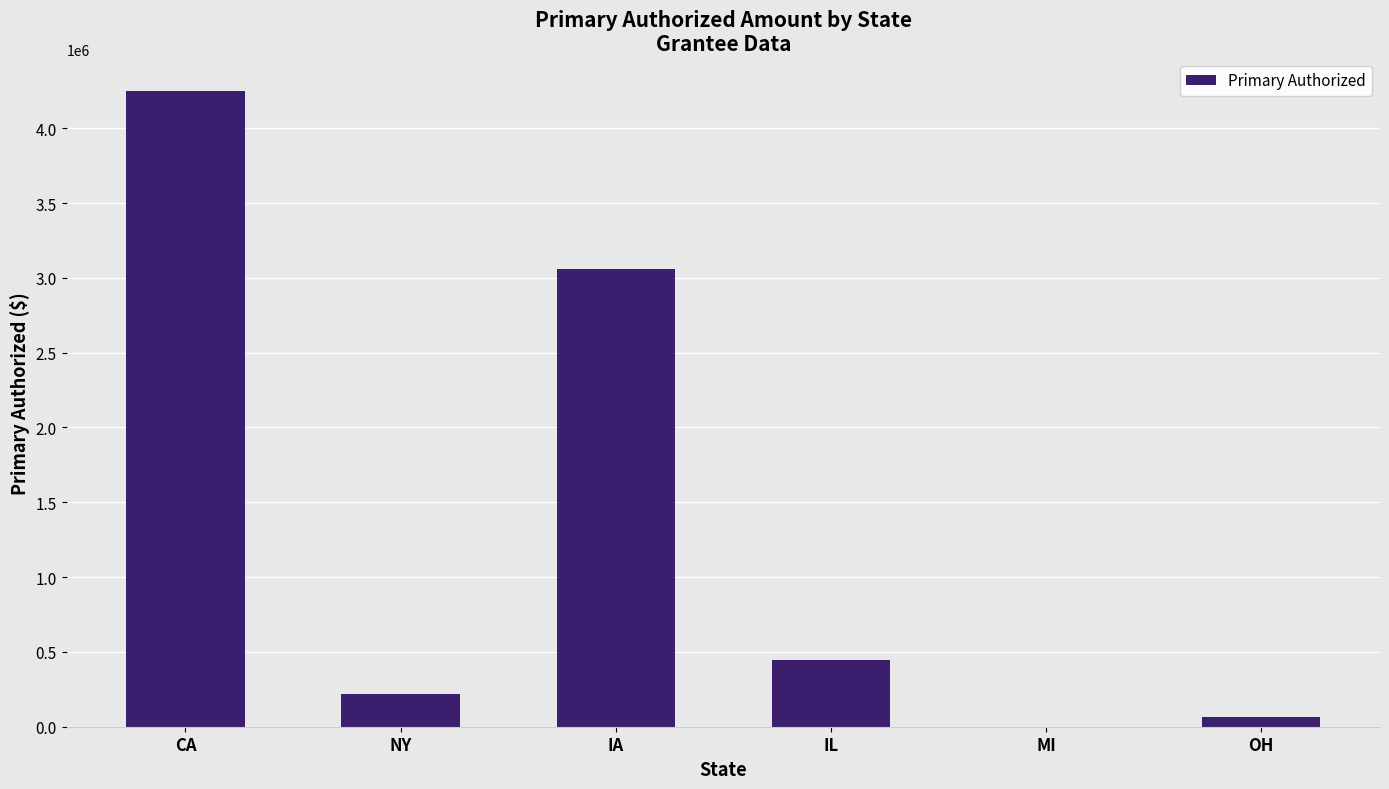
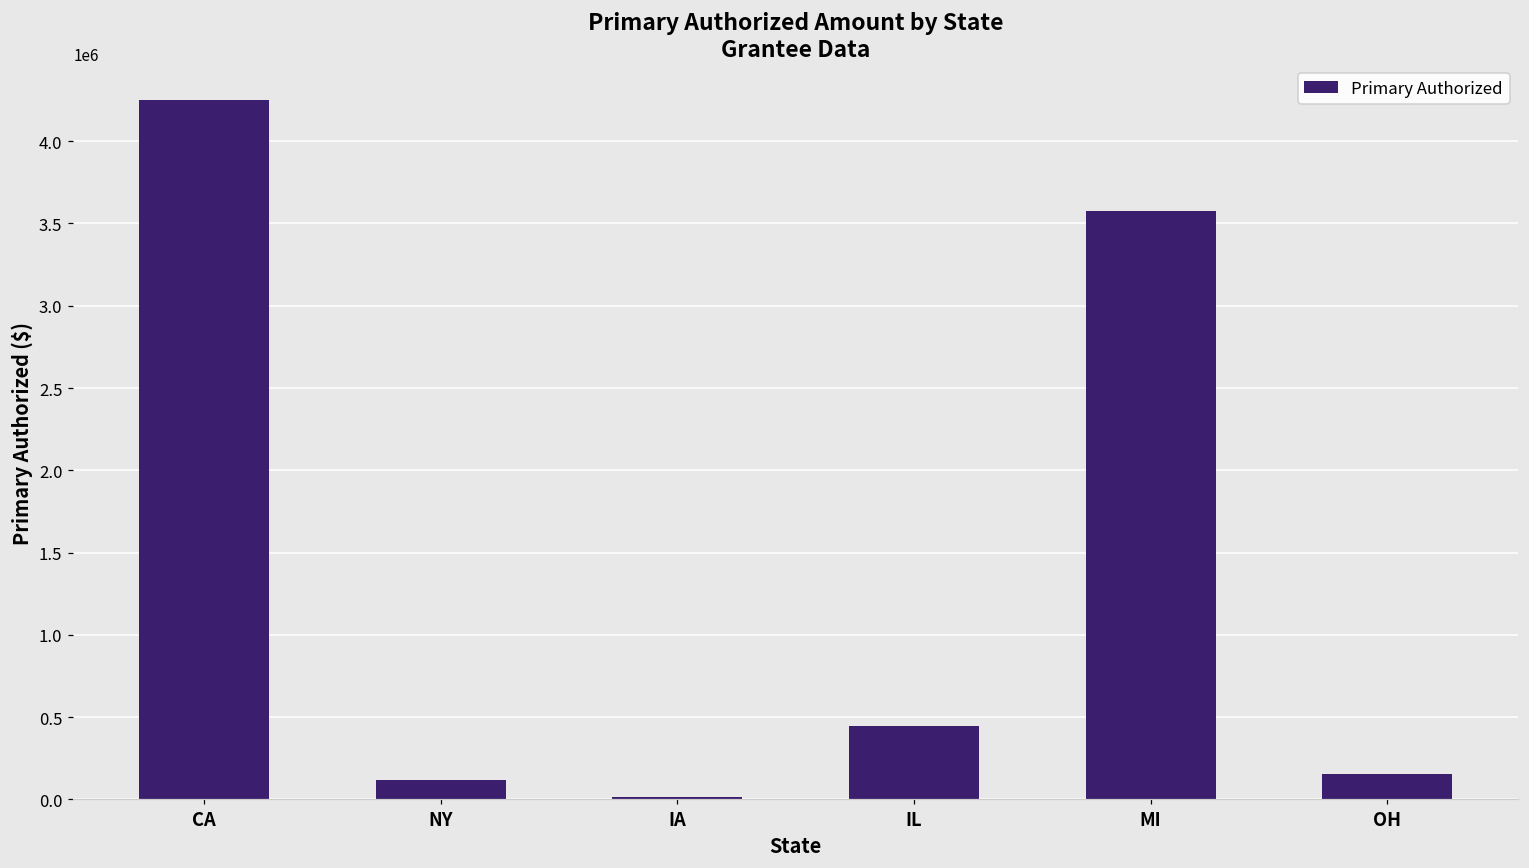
  {
    "CA": 4250000,
-   "NY": 220000,
-   "IA": 3060000,
+   "NY": 120000,
+   "IA": 20000,
    "IL": 450000,
-   "MI": 0,
-   "OH": 70000
+   "MI": 3580000,
+   "OH": 150000
  }
